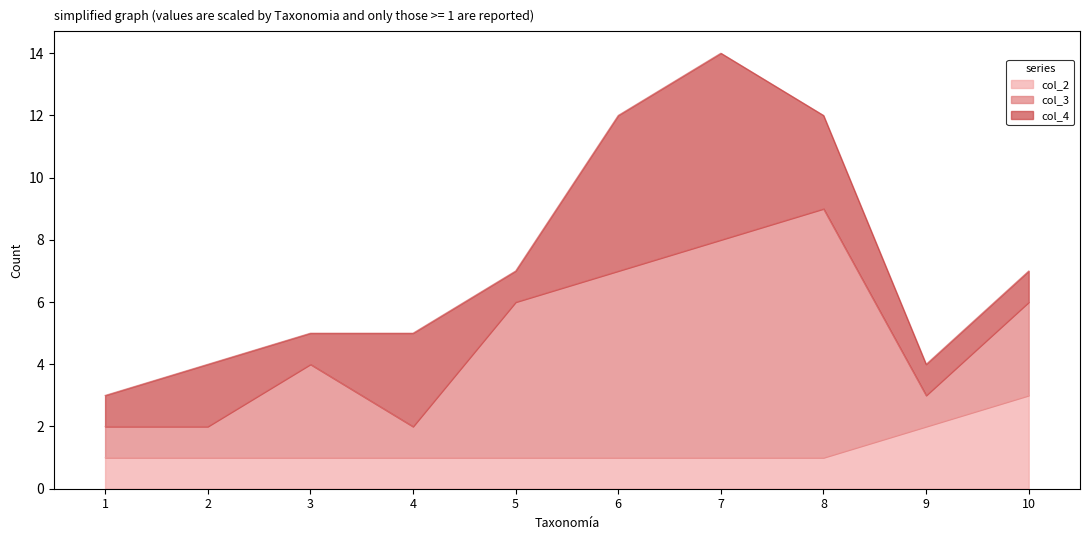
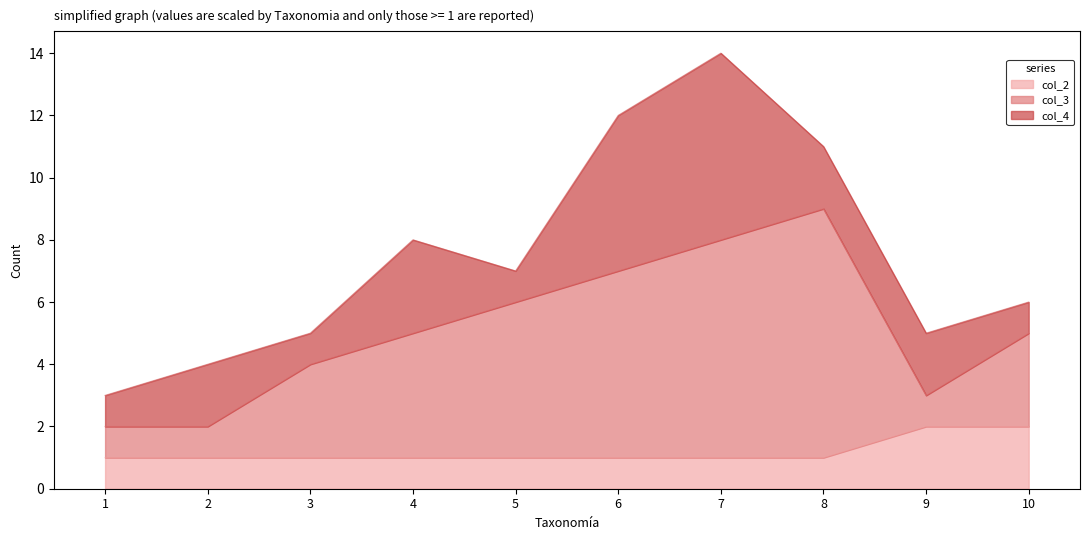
  {
    "col_2": {
      "1": 1,
      "2": 1,
      "3": 1,
      "4": 1,
      "5": 1,
      "6": 1,
      "7": 1,
      "8": 1,
      "9": 2,
-     "10": 3
+     "10": 2
    },
    "col_3": {
      "1": 1,
      "2": 1,
      "3": 3,
-     "4": 1,
+     "4": 4,
      "5": 5,
      "6": 6,
      "7": 7,
      "8": 8,
      "9": 1,
      "10": 3
    },
    "col_4": {
      "1": 1,
      "2": 2,
      "3": 1,
      "4": 3,
      "5": 1,
      "6": 5,
      "7": 6,
-     "8": 3,
-     "9": 1,
+     "8": 2,
+     "9": 2,
      "10": 1
    }
  }
